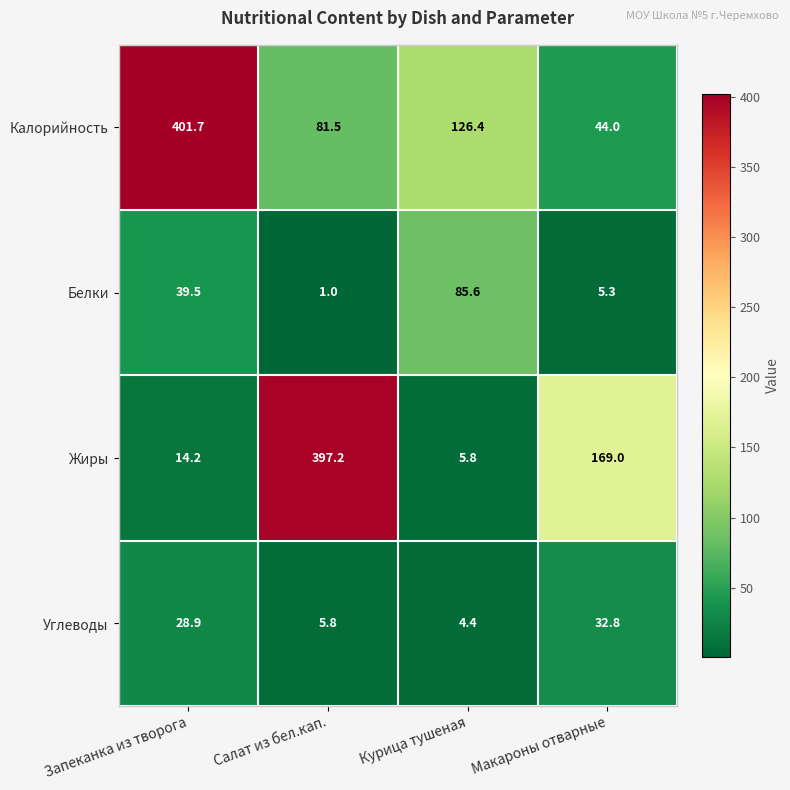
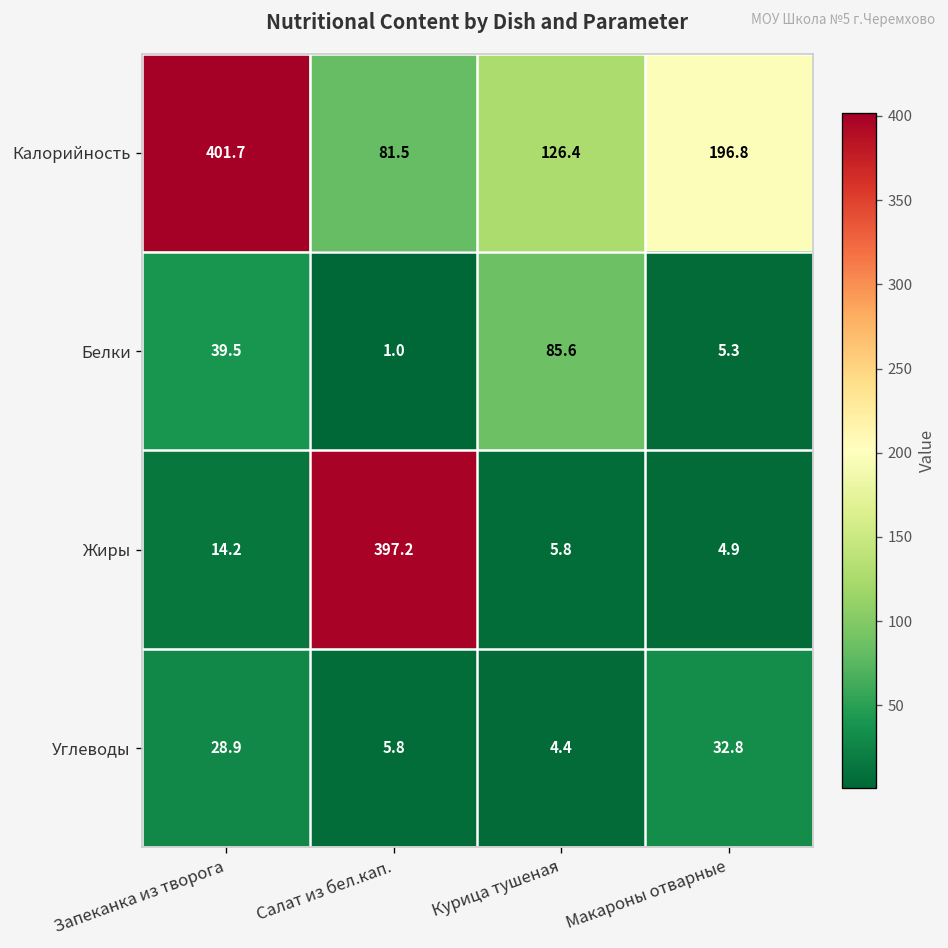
  {
    "Калорийность": {
      "Запеканка из творога": 401.7,
      "Салат из бел.кап.": 81.5,
      "Курица тушеная": 126.4,
-     "Макароны отварные": 44.0
+     "Макароны отварные": 196.8
    },
    "Белки": {
      "Запеканка из творога": 39.5,
      "Салат из бел.кап.": 1.0,
      "Курица тушеная": 85.6,
      "Макароны отварные": 5.3
    },
    "Жиры": {
      "Запеканка из творога": 14.2,
      "Салат из бел.кап.": 397.2,
      "Курица тушеная": 5.8,
-     "Макароны отварные": 169.0
+     "Макароны отварные": 4.9
    },
    "Углеводы": {
      "Запеканка из творога": 28.9,
      "Салат из бел.кап.": 5.8,
      "Курица тушеная": 4.4,
      "Макароны отварные": 32.8
    }
  }
